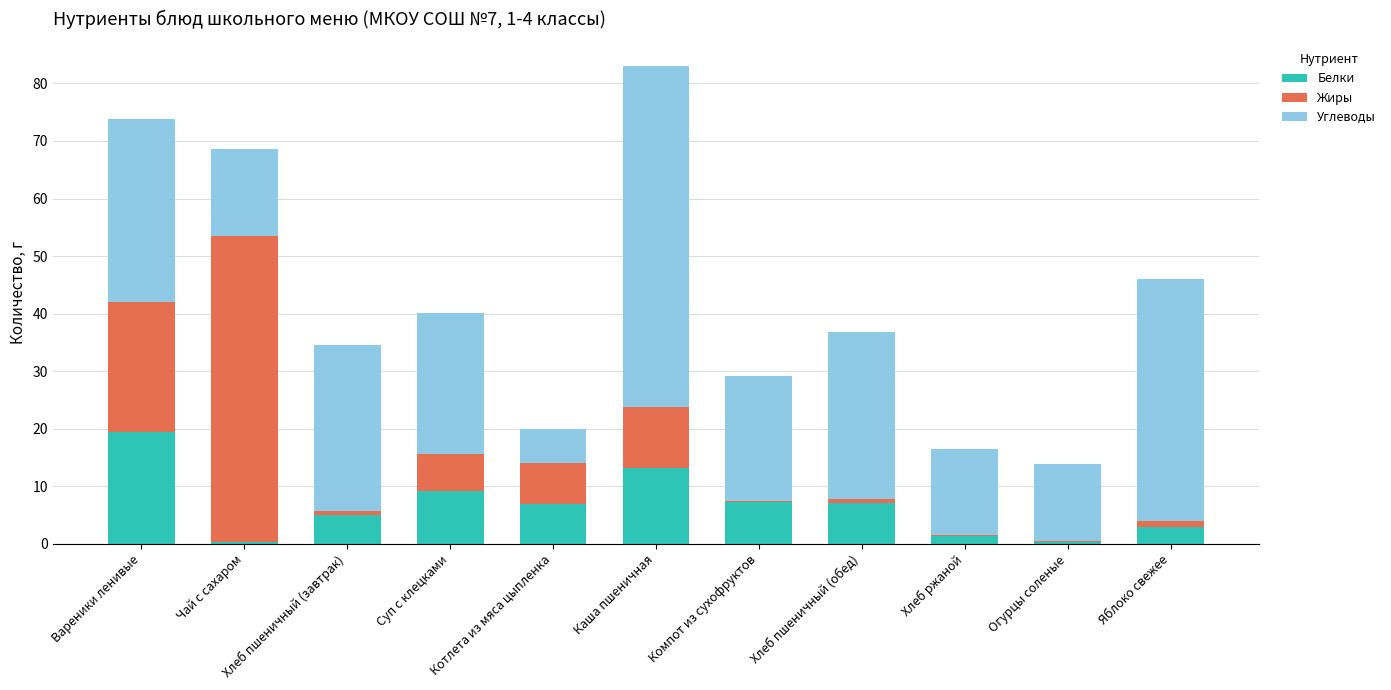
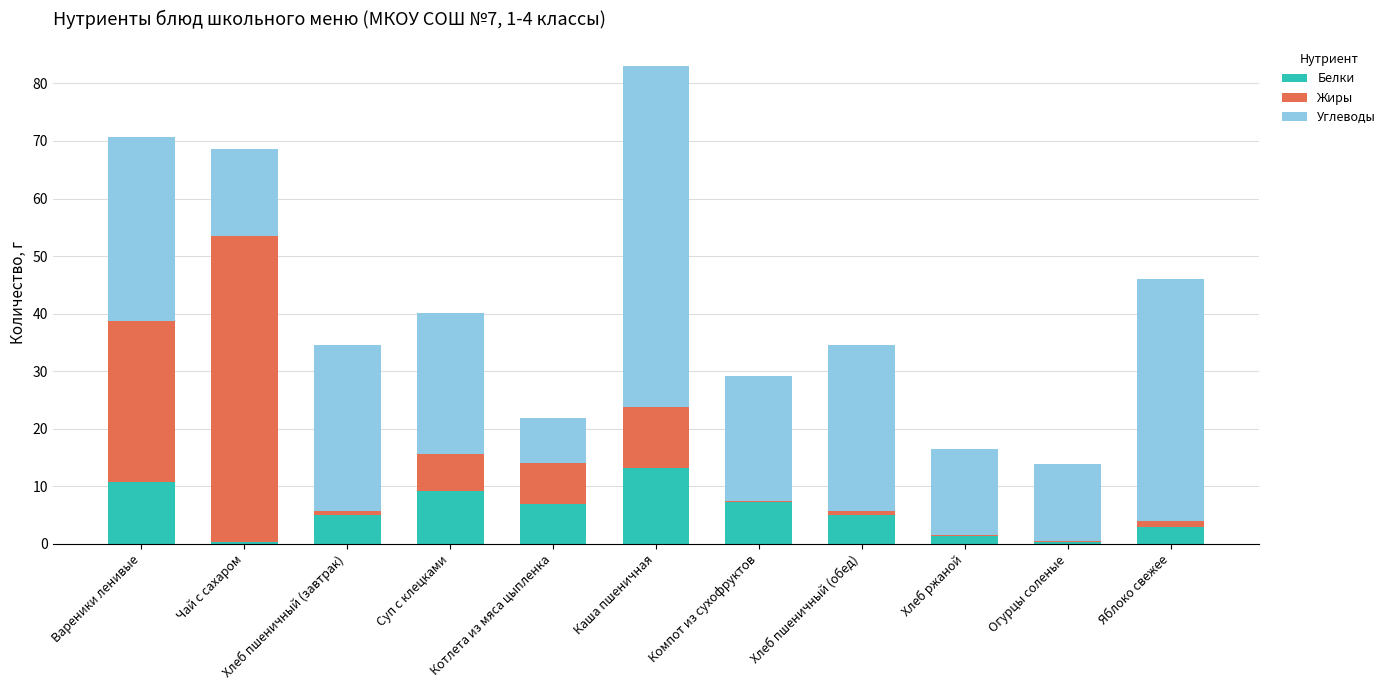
  {
    "Белки": {
-     "Вареники ленивые": 19,
+     "Вареники ленивые": 11,
      "Хлеб пшеничный (завтрак)": 5,
      "Суп с клецками": 9,
      "Котлета из мяса цыпленка": 7,
      "Каша пшеничная": 13,
      "Компот из сухофруктов": 7,
-     "Хлеб пшеничный (обед)": 7,
+     "Хлеб пшеничный (обед)": 5,
      "Хлеб ржаной": 1,
      "Яблоко свежее": 3
    },
    "Жиры": {
-     "Вареники ленивые": 23,
+     "Вареники ленивые": 28,
      "Чай с сахаром": 53,
      "Хлеб пшеничный (завтрак)": 1,
      "Суп с клецками": 6,
      "Котлета из мяса цыпленка": 7,
      "Каша пшеничная": 11,
      "Хлеб пшеничный (обед)": 1,
      "Яблоко свежее": 1
    },
    "Углеводы": {
      "Вареники ленивые": 32,
      "Чай с сахаром": 15,
      "Хлеб пшеничный (завтрак)": 29,
      "Суп с клецками": 24,
-     "Котлета из мяса цыпленка": 6,
+     "Котлета из мяса цыпленка": 8,
      "Каша пшеничная": 59,
      "Компот из сухофруктов": 22,
      "Хлеб пшеничный (обед)": 29,
      "Хлеб ржаной": 15,
      "Огурцы соленые": 13,
      "Яблоко свежее": 42
    }
  }
